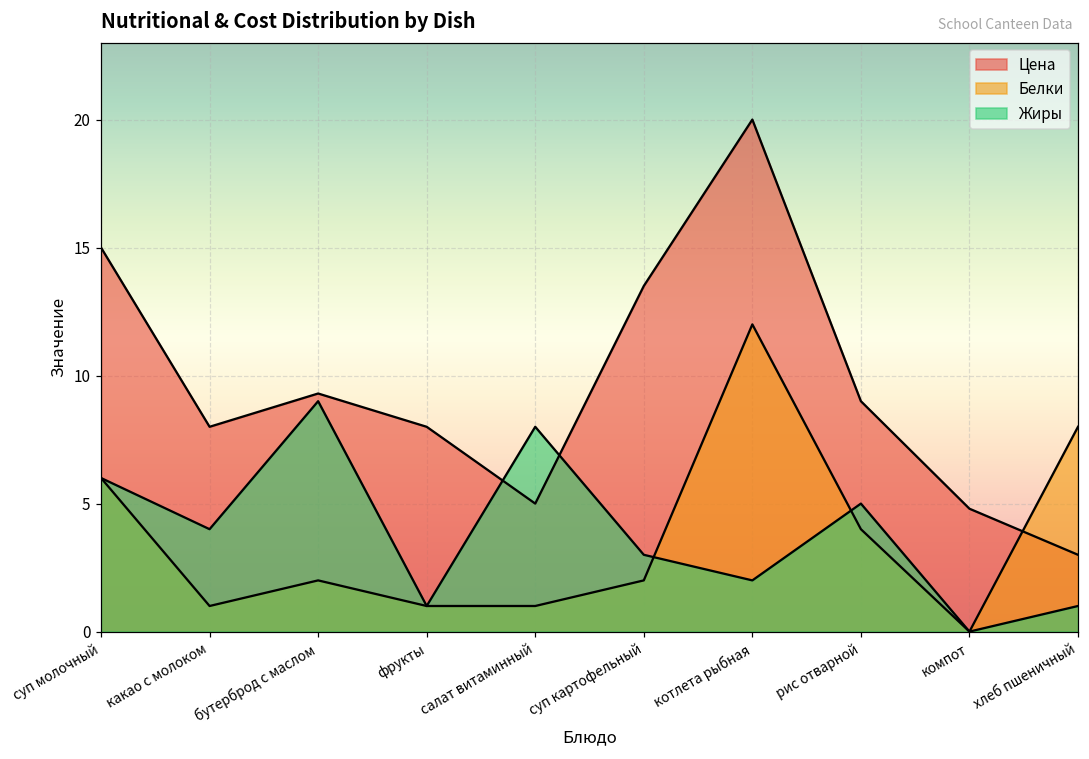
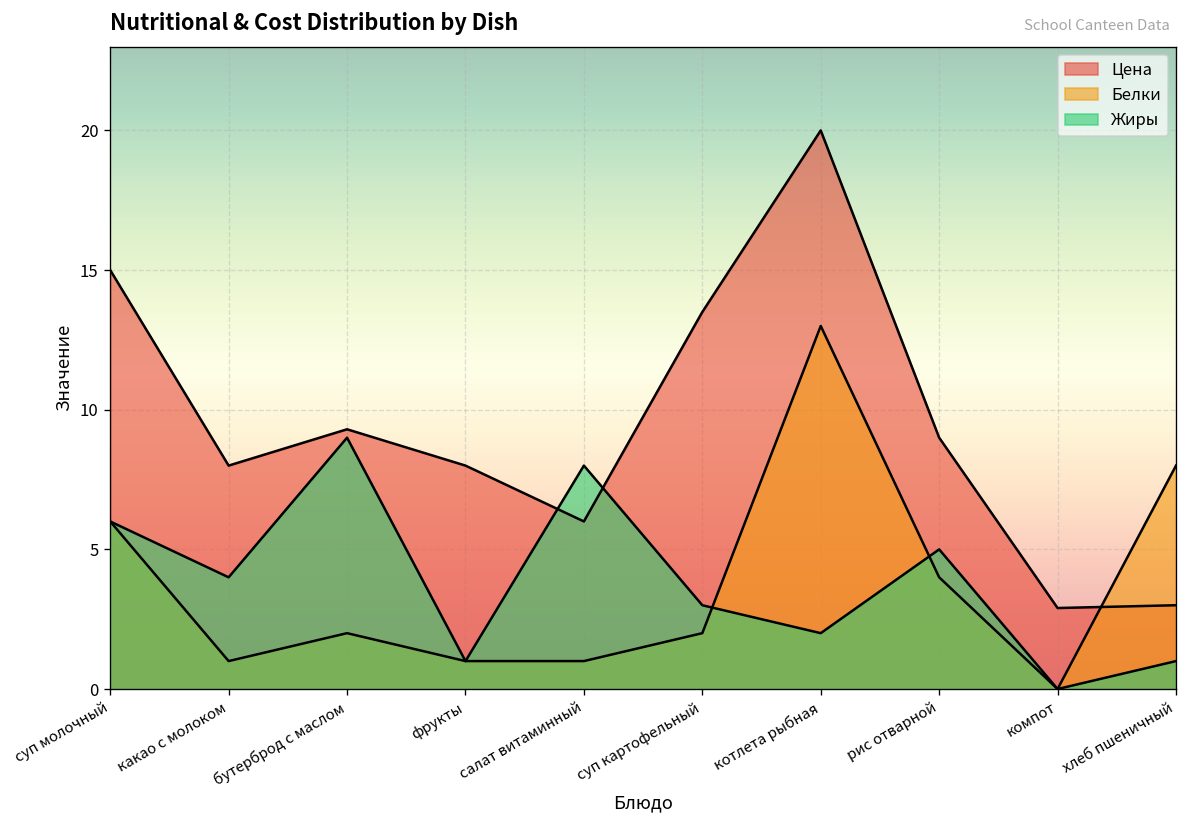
  {
    "Цена": {
      "суп молочный": 15.0,
      "какао с молоком": 8.0,
      "бутерброд с маслом": 9.3,
      "фрукты": 8.0,
-     "салат витаминный": 5,
+     "салат витаминный": 6,
      "суп картофельный": 13.5,
      "котлета рыбная": 20.0,
      "рис отварной": 9.0,
-     "компот": 4.8,
+     "компот": 2.9,
      "хлеб пшеничный": 3.0
    },
    "Белки": {
      "какао с молоком": 1,
      "бутерброд с маслом": 2,
      "салат витаминный": 1,
      "суп картофельный": 2,
-     "котлета рыбная": 12,
+     "котлета рыбная": 13,
      "рис отварной": 4,
      "хлеб пшеничный": 8
    },
    "Жиры": {
      "какао с молоком": 4.0,
      "бутерброд с маслом": 9.0,
      "салат витаминный": 8.0,
      "суп картофельный": 3.0,
      "котлета рыбная": 2.0,
      "рис отварной": 5.0,
      "хлеб пшеничный": 1.0
    }
  }
